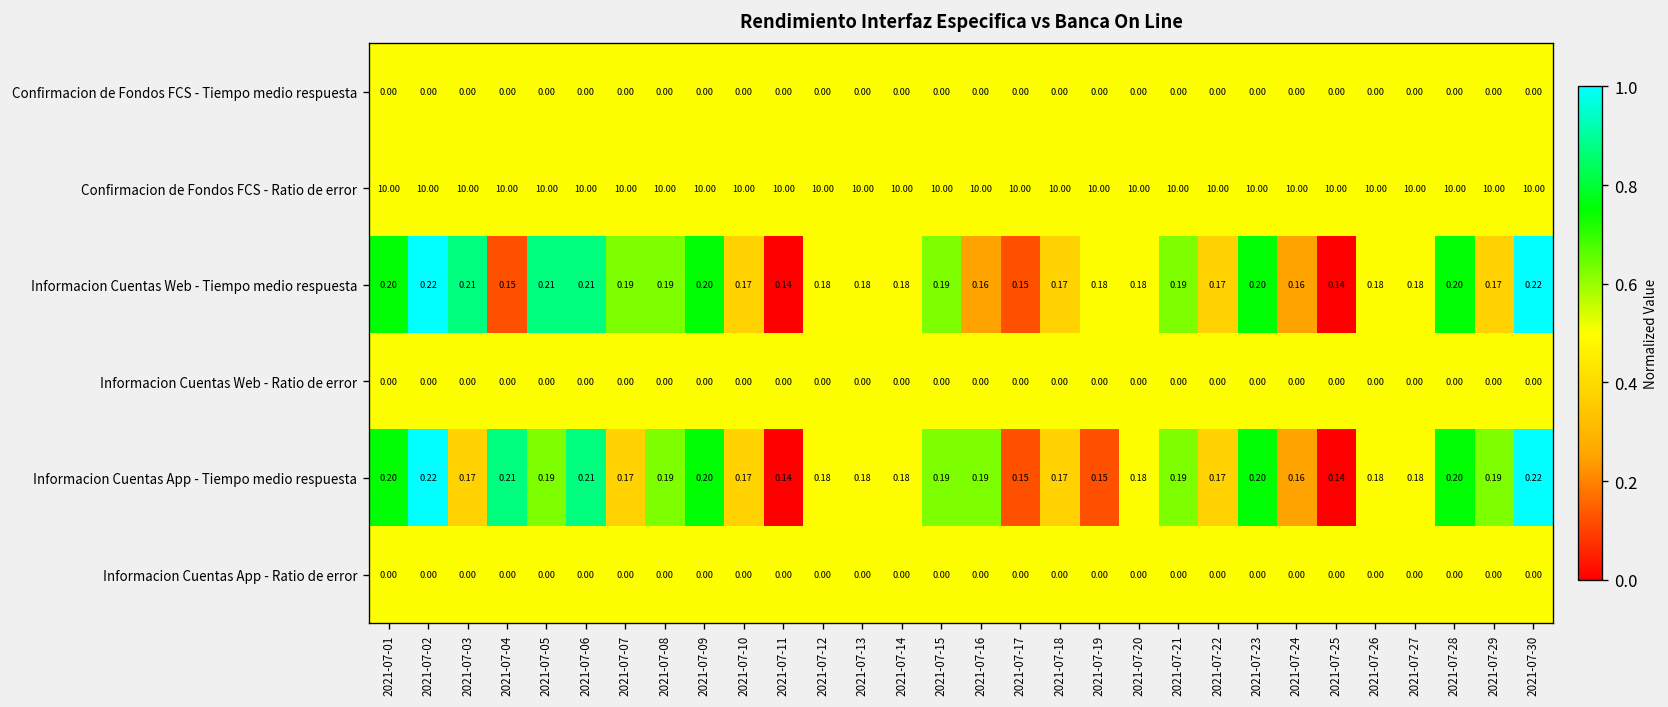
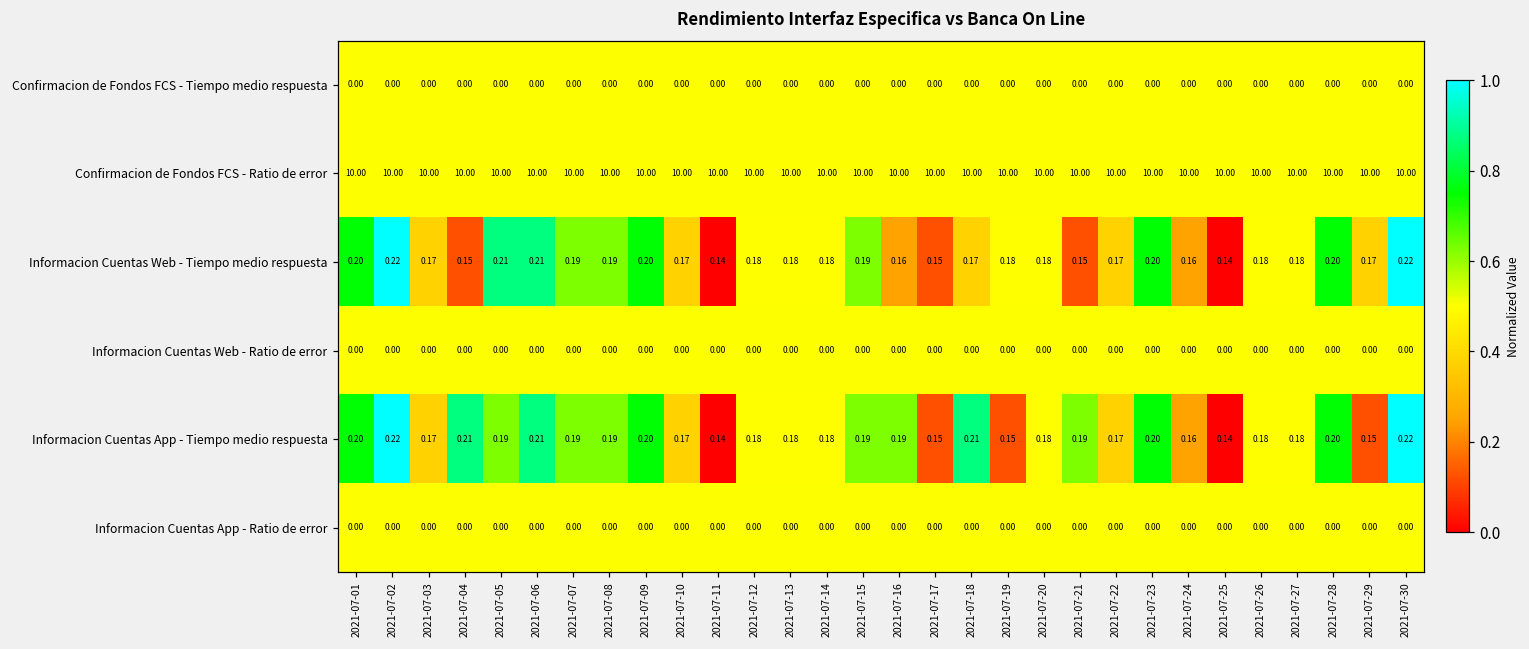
  {
    "Confirmacion de Fondos FCS - Tiempo medio respuesta": {
      "2021-07-01": 0.00,
      "2021-07-02": 0.00,
      "2021-07-03": 0.00,
      "2021-07-04": 0.00,
      "2021-07-05": 0.00,
      "2021-07-06": 0.00,
      "2021-07-07": 0.00,
      "2021-07-08": 0.00,
      "2021-07-09": 0.00,
      "2021-07-10": 0.00,
      "2021-07-11": 0.00,
      "2021-07-12": 0.00,
      "2021-07-13": 0.00,
      "2021-07-14": 0.00,
      "2021-07-15": 0.00,
      "2021-07-16": 0.00,
      "2021-07-17": 0.00,
      "2021-07-18": 0.00,
      "2021-07-19": 0.00,
      "2021-07-20": 0.00,
      "2021-07-21": 0.00,
      "2021-07-22": 0.00,
      "2021-07-23": 0.00,
      "2021-07-24": 0.00,
      "2021-07-25": 0.00,
      "2021-07-26": 0.00,
      "2021-07-27": 0.00,
      "2021-07-28": 0.00,
      "2021-07-29": 0.00,
      "2021-07-30": 0.00
    },
    "Confirmacion de Fondos FCS - Ratio de error": {
      "2021-07-01": 10.00,
      "2021-07-02": 10.00,
      "2021-07-03": 10.00,
      "2021-07-04": 10.00,
      "2021-07-05": 10.00,
      "2021-07-06": 10.00,
      "2021-07-07": 10.00,
      "2021-07-08": 10.00,
      "2021-07-09": 10.00,
      "2021-07-10": 10.00,
      "2021-07-11": 10.00,
      "2021-07-12": 10.00,
      "2021-07-13": 10.00,
      "2021-07-14": 10.00,
      "2021-07-15": 10.00,
      "2021-07-16": 10.00,
      "2021-07-17": 10.00,
      "2021-07-18": 10.00,
      "2021-07-19": 10.00,
      "2021-07-20": 10.00,
      "2021-07-21": 10.00,
      "2021-07-22": 10.00,
      "2021-07-23": 10.00,
      "2021-07-24": 10.00,
      "2021-07-25": 10.00,
      "2021-07-26": 10.00,
      "2021-07-27": 10.00,
      "2021-07-28": 10.00,
      "2021-07-29": 10.00,
      "2021-07-30": 10.00
    },
    "Informacion Cuentas Web - Tiempo medio respuesta": {
      "2021-07-01": 0.20,
      "2021-07-02": 0.22,
-     "2021-07-03": 0.21,
+     "2021-07-03": 0.17,
      "2021-07-04": 0.15,
      "2021-07-05": 0.21,
      "2021-07-06": 0.21,
      "2021-07-07": 0.19,
      "2021-07-08": 0.19,
      "2021-07-09": 0.20,
      "2021-07-10": 0.17,
      "2021-07-11": 0.14,
      "2021-07-12": 0.18,
      "2021-07-13": 0.18,
      "2021-07-14": 0.18,
      "2021-07-15": 0.19,
      "2021-07-16": 0.16,
      "2021-07-17": 0.15,
      "2021-07-18": 0.17,
      "2021-07-19": 0.18,
      "2021-07-20": 0.18,
-     "2021-07-21": 0.19,
+     "2021-07-21": 0.15,
      "2021-07-22": 0.17,
      "2021-07-23": 0.20,
      "2021-07-24": 0.16,
      "2021-07-25": 0.14,
      "2021-07-26": 0.18,
      "2021-07-27": 0.18,
      "2021-07-28": 0.20,
      "2021-07-29": 0.17,
      "2021-07-30": 0.22
    },
    "Informacion Cuentas Web - Ratio de error": {
      "2021-07-01": 0.00,
      "2021-07-02": 0.00,
      "2021-07-03": 0.00,
      "2021-07-04": 0.00,
      "2021-07-05": 0.00,
      "2021-07-06": 0.00,
      "2021-07-07": 0.00,
      "2021-07-08": 0.00,
      "2021-07-09": 0.00,
      "2021-07-10": 0.00,
      "2021-07-11": 0.00,
      "2021-07-12": 0.00,
      "2021-07-13": 0.00,
      "2021-07-14": 0.00,
      "2021-07-15": 0.00,
      "2021-07-16": 0.00,
      "2021-07-17": 0.00,
      "2021-07-18": 0.00,
      "2021-07-19": 0.00,
      "2021-07-20": 0.00,
      "2021-07-21": 0.00,
      "2021-07-22": 0.00,
      "2021-07-23": 0.00,
      "2021-07-24": 0.00,
      "2021-07-25": 0.00,
      "2021-07-26": 0.00,
      "2021-07-27": 0.00,
      "2021-07-28": 0.00,
      "2021-07-29": 0.00,
      "2021-07-30": 0.00
    },
    "Informacion Cuentas App - Tiempo medio respuesta": {
      "2021-07-01": 0.20,
      "2021-07-02": 0.22,
      "2021-07-03": 0.17,
      "2021-07-04": 0.21,
      "2021-07-05": 0.19,
      "2021-07-06": 0.21,
-     "2021-07-07": 0.17,
+     "2021-07-07": 0.19,
      "2021-07-08": 0.19,
      "2021-07-09": 0.20,
      "2021-07-10": 0.17,
      "2021-07-11": 0.14,
      "2021-07-12": 0.18,
      "2021-07-13": 0.18,
      "2021-07-14": 0.18,
      "2021-07-15": 0.19,
      "2021-07-16": 0.19,
      "2021-07-17": 0.15,
-     "2021-07-18": 0.17,
+     "2021-07-18": 0.21,
      "2021-07-19": 0.15,
      "2021-07-20": 0.18,
      "2021-07-21": 0.19,
      "2021-07-22": 0.17,
      "2021-07-23": 0.20,
      "2021-07-24": 0.16,
      "2021-07-25": 0.14,
      "2021-07-26": 0.18,
      "2021-07-27": 0.18,
      "2021-07-28": 0.20,
-     "2021-07-29": 0.19,
+     "2021-07-29": 0.15,
      "2021-07-30": 0.22
    },
    "Informacion Cuentas App - Ratio de error": {
      "2021-07-01": 0.00,
      "2021-07-02": 0.00,
      "2021-07-03": 0.00,
      "2021-07-04": 0.00,
      "2021-07-05": 0.00,
      "2021-07-06": 0.00,
      "2021-07-07": 0.00,
      "2021-07-08": 0.00,
      "2021-07-09": 0.00,
      "2021-07-10": 0.00,
      "2021-07-11": 0.00,
      "2021-07-12": 0.00,
      "2021-07-13": 0.00,
      "2021-07-14": 0.00,
      "2021-07-15": 0.00,
      "2021-07-16": 0.00,
      "2021-07-17": 0.00,
      "2021-07-18": 0.00,
      "2021-07-19": 0.00,
      "2021-07-20": 0.00,
      "2021-07-21": 0.00,
      "2021-07-22": 0.00,
      "2021-07-23": 0.00,
      "2021-07-24": 0.00,
      "2021-07-25": 0.00,
      "2021-07-26": 0.00,
      "2021-07-27": 0.00,
      "2021-07-28": 0.00,
      "2021-07-29": 0.00,
      "2021-07-30": 0.00
    }
  }
